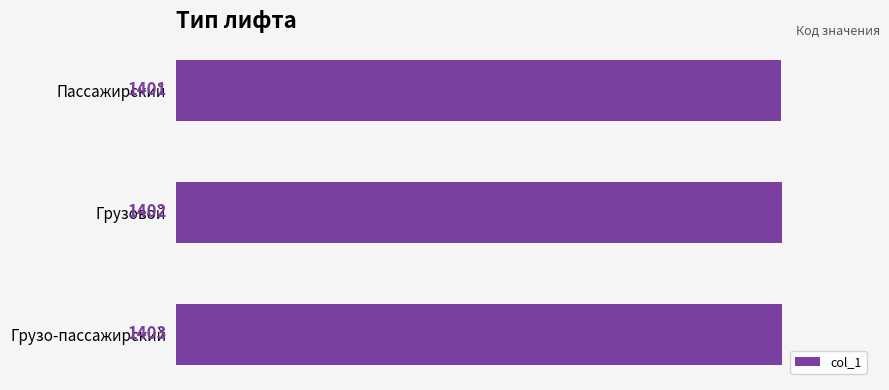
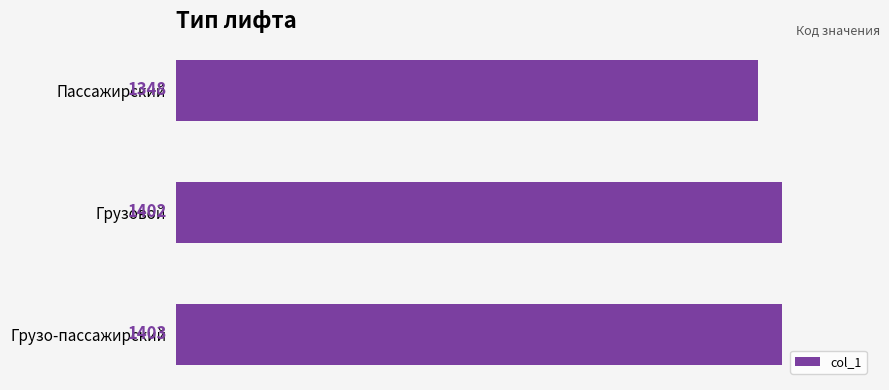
  {
-   "Пассажирский": 1401
+   "Пассажирский": 1348
  }
